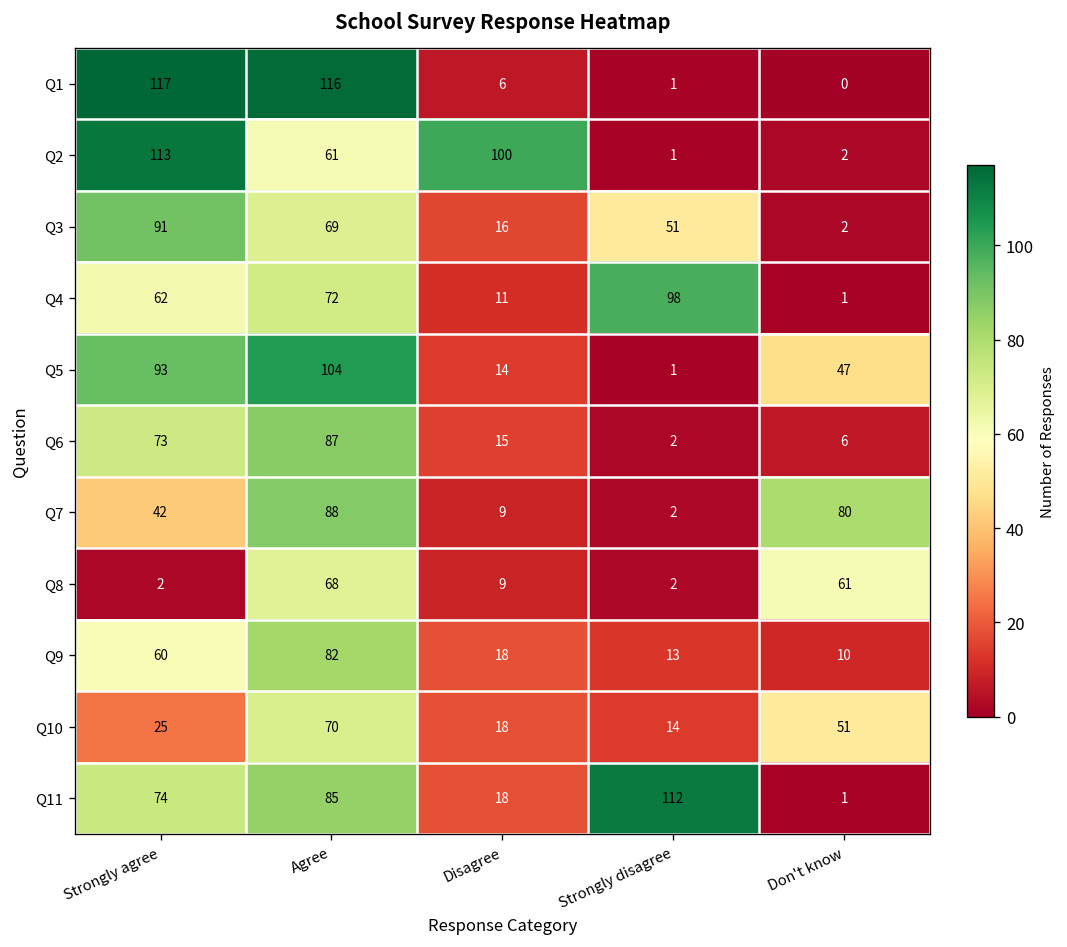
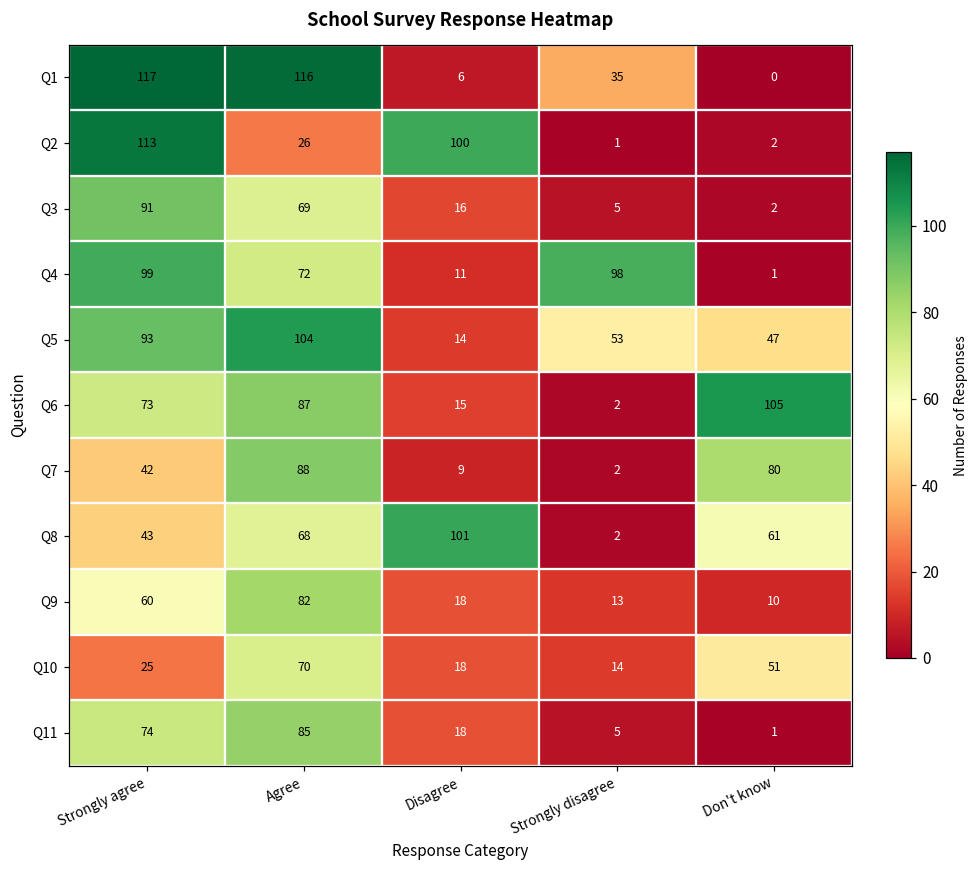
  {
    "Q1": {
      "Strongly agree": 117,
      "Agree": 116,
      "Disagree": 6,
-     "Strongly disagree": 1,
+     "Strongly disagree": 35,
      "Don't know": 0
    },
    "Q2": {
      "Strongly agree": 113,
-     "Agree": 61,
+     "Agree": 26,
      "Disagree": 100,
      "Strongly disagree": 1,
      "Don't know": 2
    },
    "Q3": {
      "Strongly agree": 91,
      "Agree": 69,
      "Disagree": 16,
-     "Strongly disagree": 51,
+     "Strongly disagree": 5,
      "Don't know": 2
    },
    "Q4": {
-     "Strongly agree": 62,
+     "Strongly agree": 99,
      "Agree": 72,
      "Disagree": 11,
      "Strongly disagree": 98,
      "Don't know": 1
    },
    "Q5": {
      "Strongly agree": 93,
      "Agree": 104,
      "Disagree": 14,
-     "Strongly disagree": 1,
+     "Strongly disagree": 53,
      "Don't know": 47
    },
    "Q6": {
      "Strongly agree": 73,
      "Agree": 87,
      "Disagree": 15,
      "Strongly disagree": 2,
-     "Don't know": 6
+     "Don't know": 105
    },
    "Q7": {
      "Strongly agree": 42,
      "Agree": 88,
      "Disagree": 9,
      "Strongly disagree": 2,
      "Don't know": 80
    },
    "Q8": {
-     "Strongly agree": 2,
+     "Strongly agree": 43,
      "Agree": 68,
-     "Disagree": 9,
+     "Disagree": 101,
      "Strongly disagree": 2,
      "Don't know": 61
    },
    "Q9": {
      "Strongly agree": 60,
      "Agree": 82,
      "Disagree": 18,
      "Strongly disagree": 13,
      "Don't know": 10
    },
    "Q10": {
      "Strongly agree": 25,
      "Agree": 70,
      "Disagree": 18,
      "Strongly disagree": 14,
      "Don't know": 51
    },
    "Q11": {
      "Strongly agree": 74,
      "Agree": 85,
      "Disagree": 18,
-     "Strongly disagree": 112,
+     "Strongly disagree": 5,
      "Don't know": 1
    }
  }
